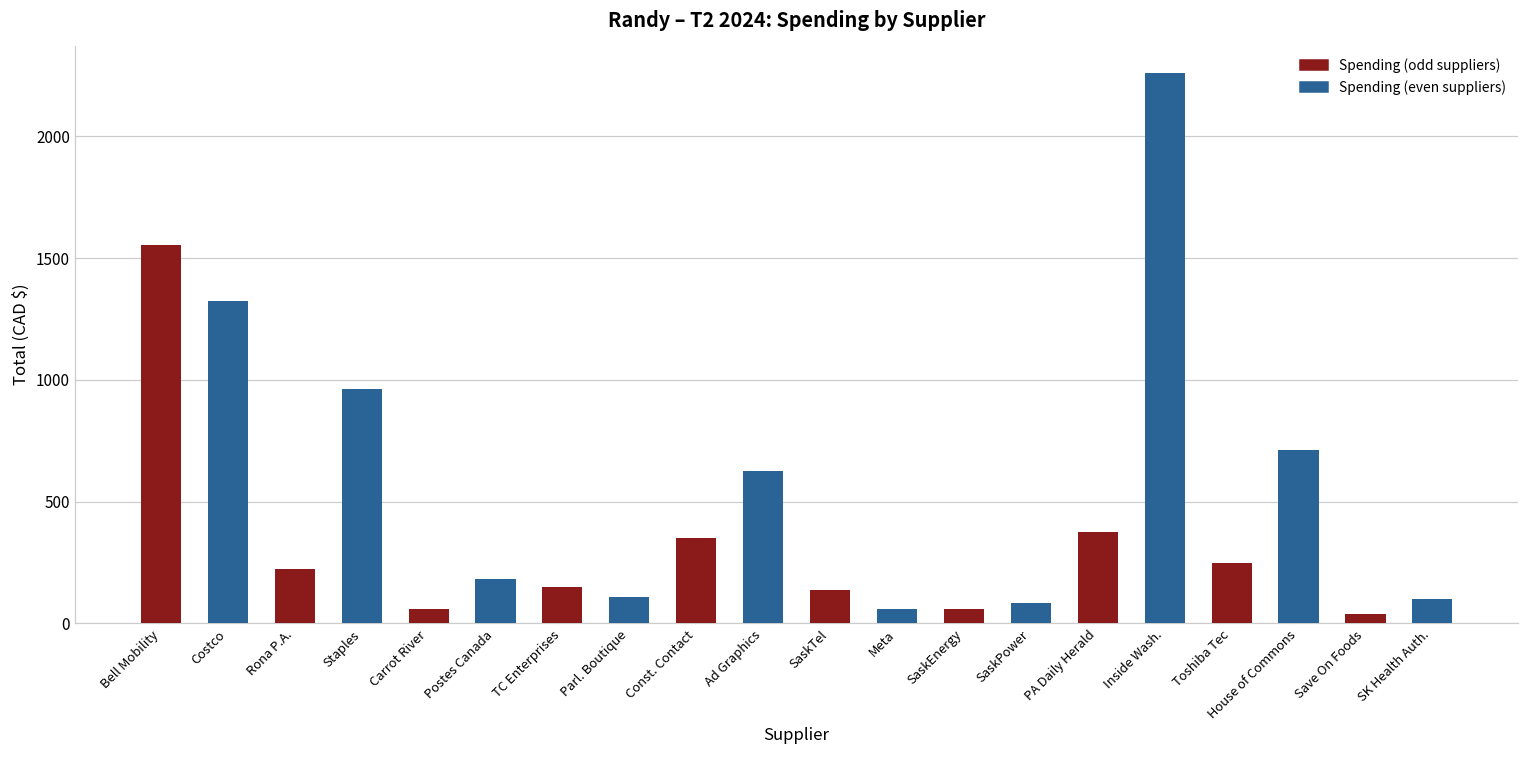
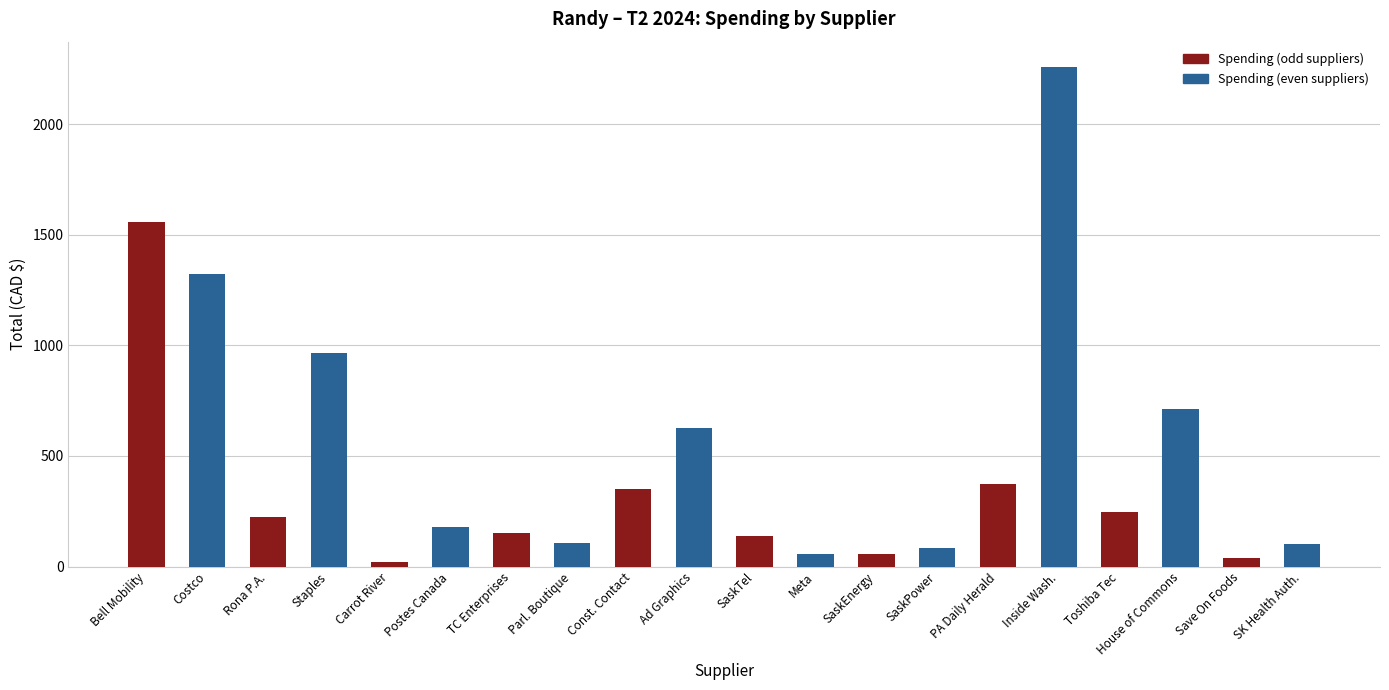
  {
    "Bell Mobility": 1560,
    "Costco": 1320,
    "Rona P.A.": 220,
    "Staples": 960,
-   "Carrot River": 60,
+   "Carrot River": 20,
    "Postes Canada": 180,
    "TC Enterprises": 150,
    "Parl. Boutique": 110,
    "Const. Contact": 350,
    "Ad Graphics": 630,
    "SaskTel": 140,
    "Meta": 60,
    "SaskEnergy": 60,
    "SaskPower": 80,
    "PA Daily Herald": 380,
    "Inside Wash.": 2260,
    "Toshiba Tec": 250,
    "House of Commons": 710,
    "Save On Foods": 40,
    "SK Health Auth.": 100
  }
